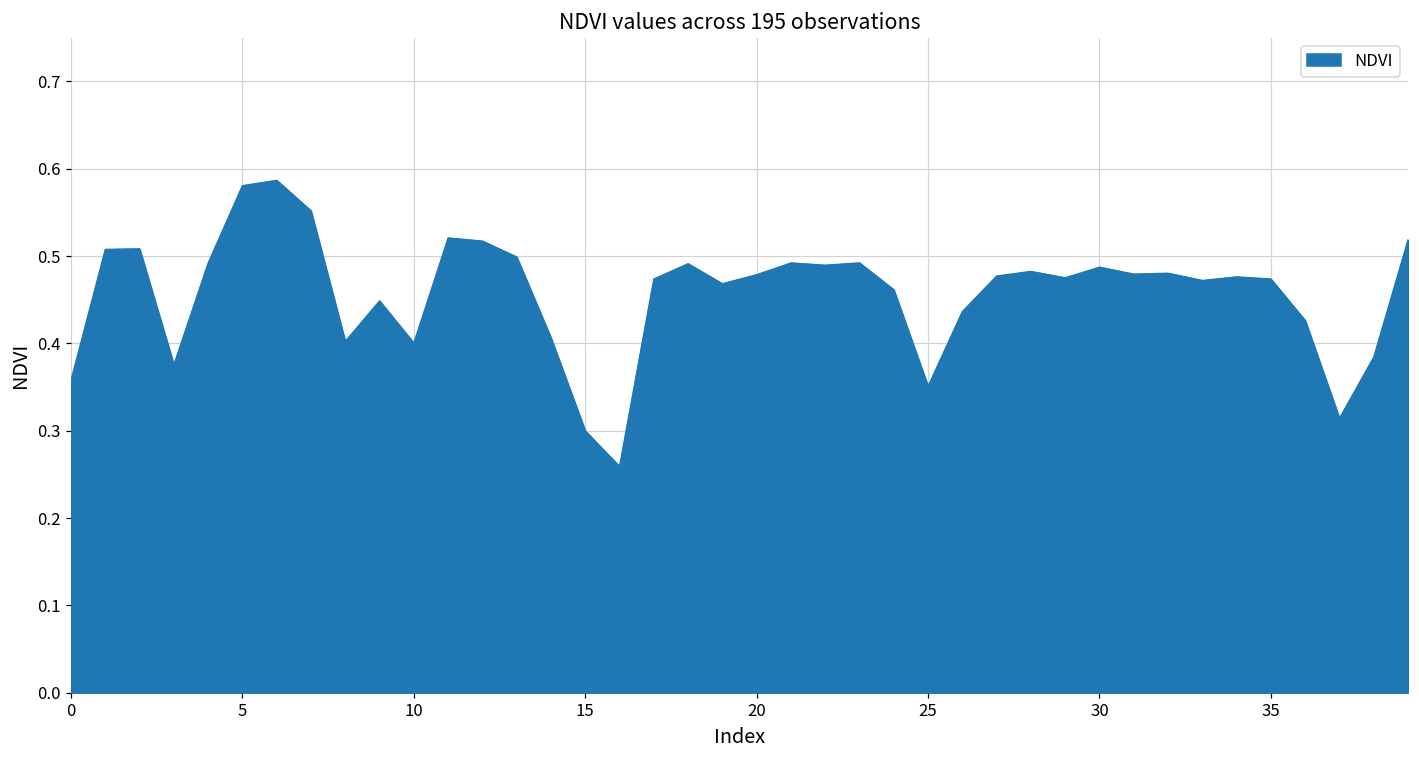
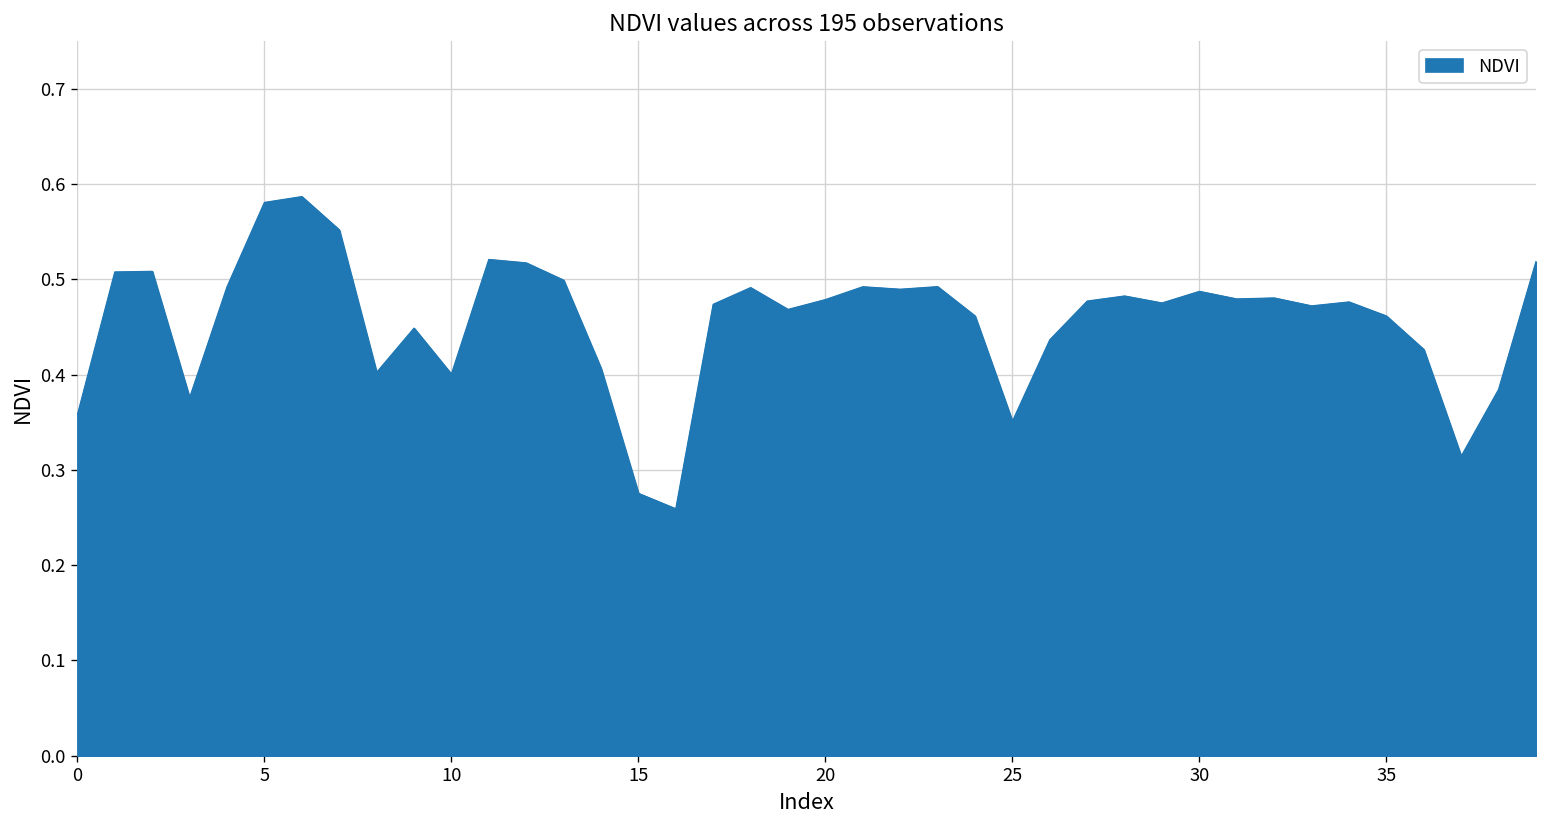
  {
    "0": 0.36,
    "5": 0.58,
    "10": 0.40,
-   "15": 0.30,
+   "15": 0.28,
    "20": 0.48,
    "25": 0.35,
    "30": 0.49,
-   "35": 0.47
+   "35": 0.46
  }
